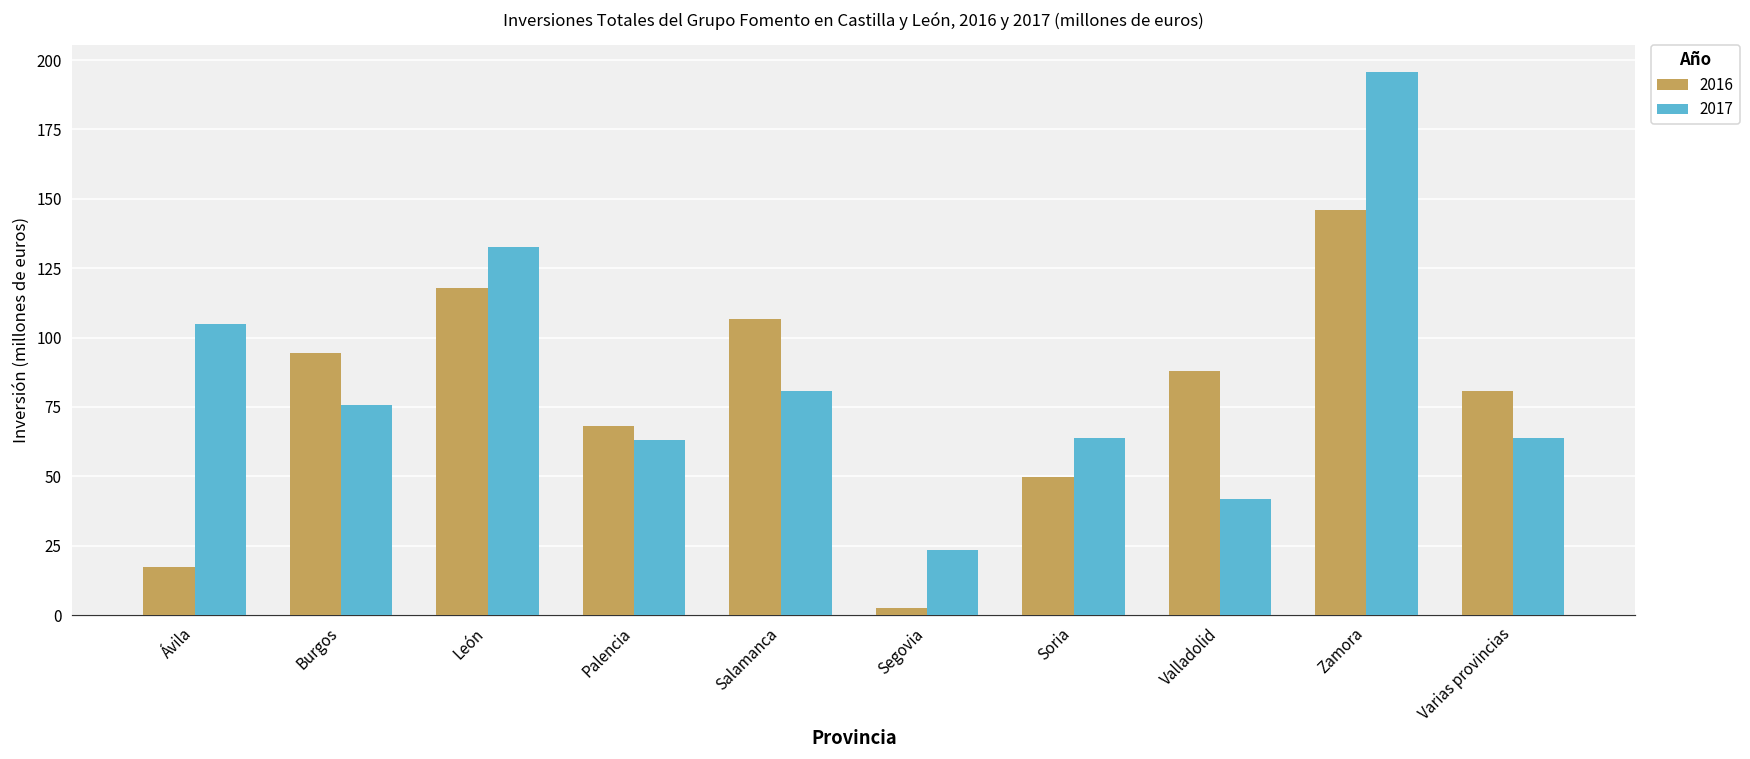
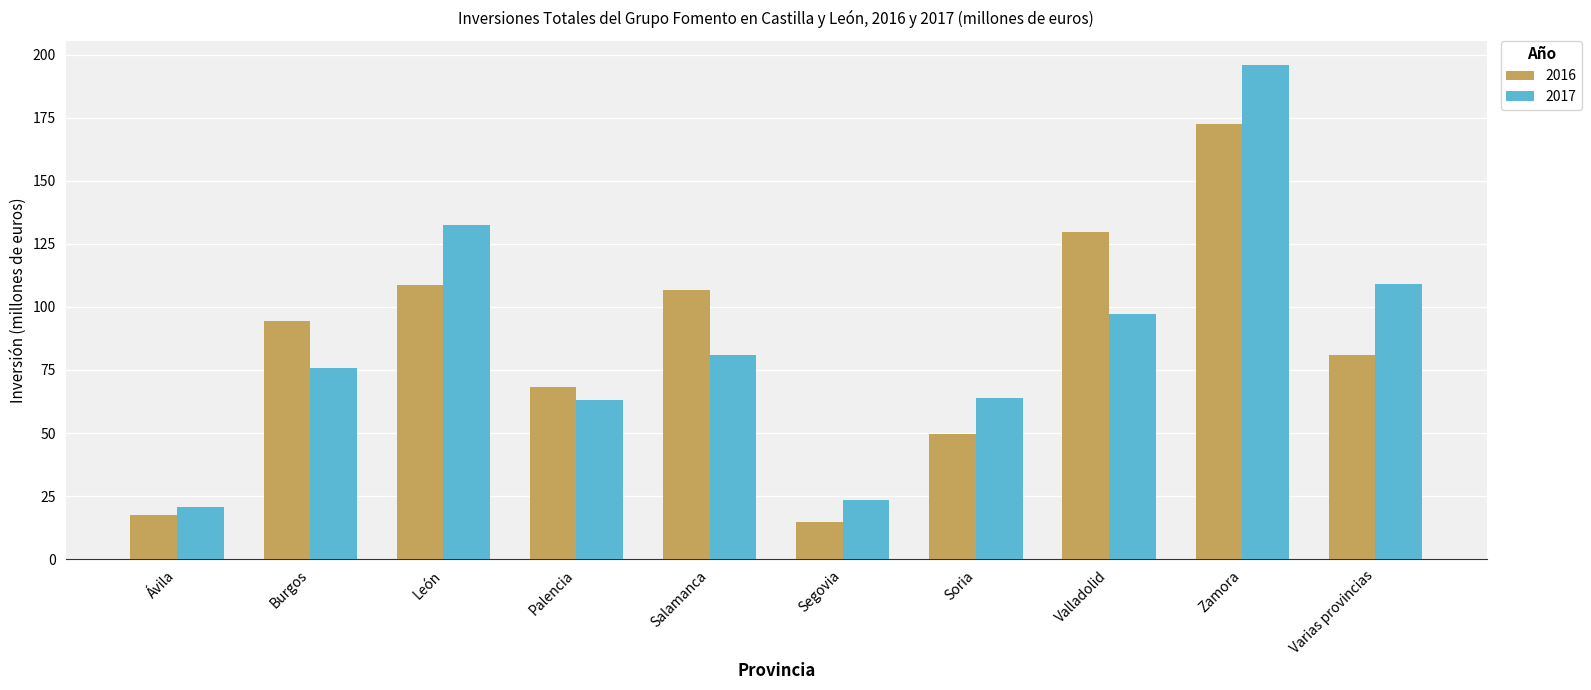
  {
    "2016": {
      "Ávila": 17,
      "Burgos": 95,
-     "León": 118,
+     "León": 109,
      "Palencia": 68,
      "Salamanca": 107,
-     "Segovia": 3,
+     "Segovia": 15,
      "Soria": 50,
-     "Valladolid": 88,
-     "Zamora": 146,
+     "Valladolid": 130,
+     "Zamora": 172,
      "Varias provincias": 81
    },
    "2017": {
-     "Ávila": 105,
+     "Ávila": 21,
      "Burgos": 76,
      "León": 133,
      "Palencia": 63,
      "Salamanca": 81,
      "Segovia": 23,
      "Soria": 64,
-     "Valladolid": 42,
+     "Valladolid": 97,
      "Zamora": 196,
-     "Varias provincias": 64
+     "Varias provincias": 109
    }
  }
